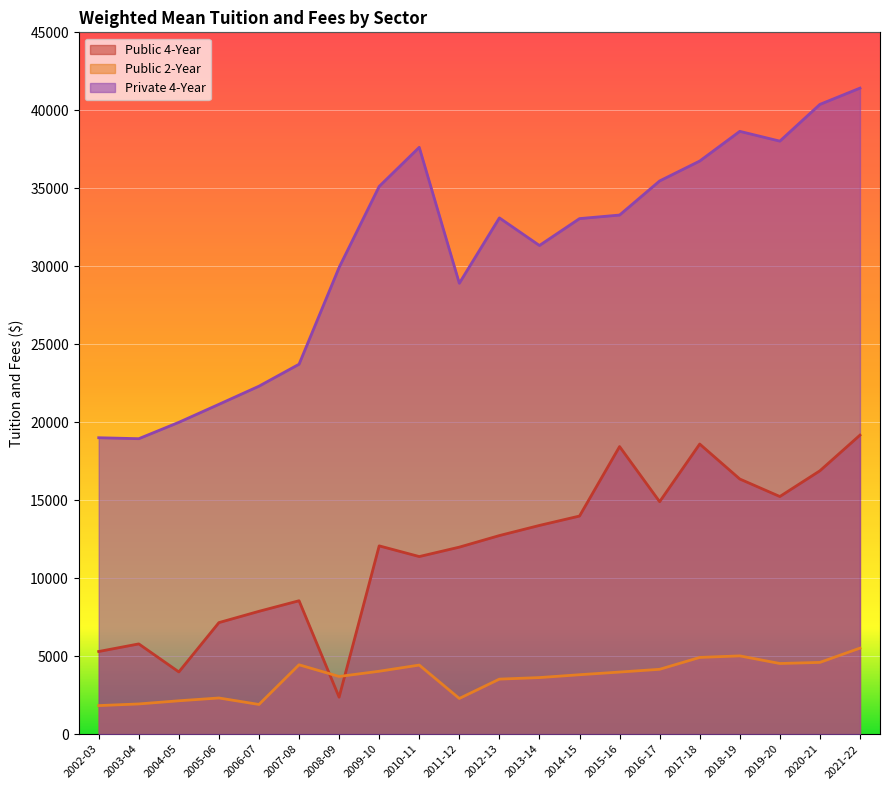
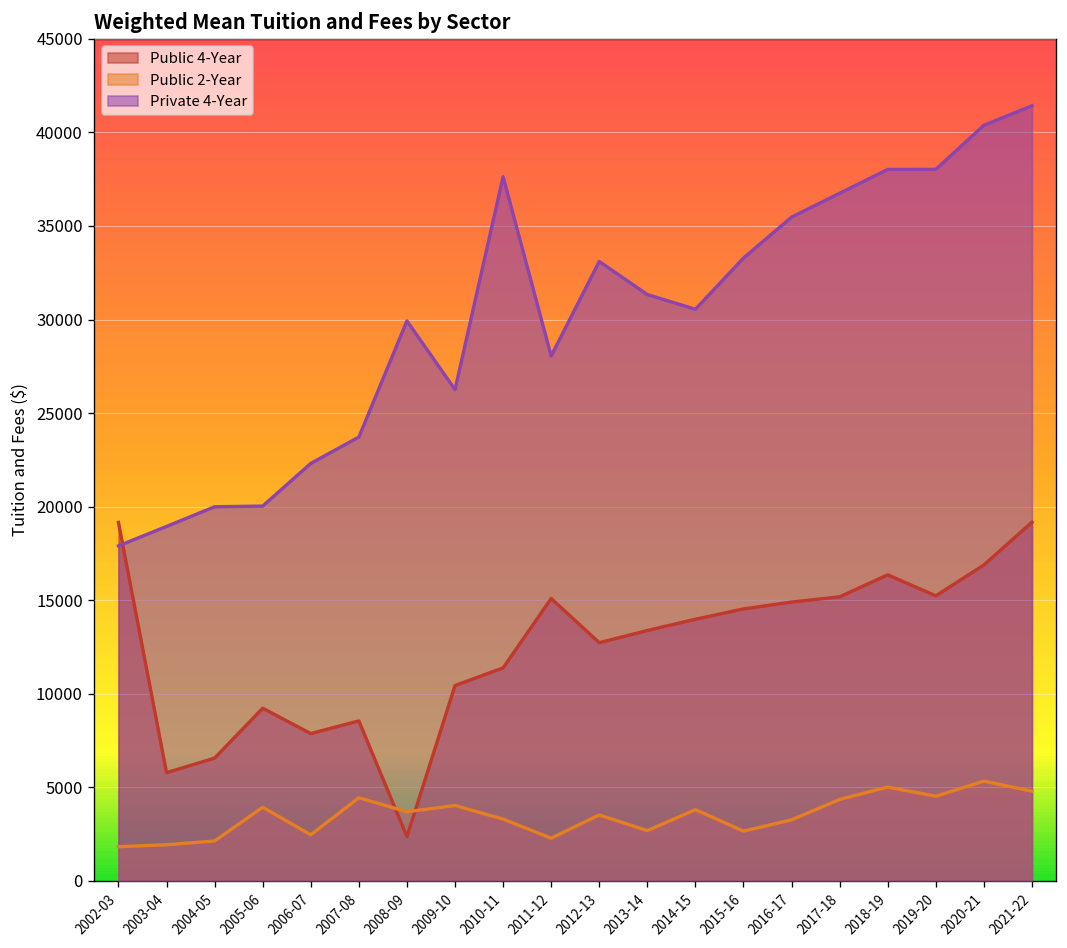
  {
    "Public 4-Year": {
-     "2002-03": 5300,
+     "2002-03": 19200,
      "2003-04": 5800,
-     "2004-05": 4000,
-     "2005-06": 7200,
+     "2004-05": 6600,
+     "2005-06": 9200,
      "2006-07": 7900,
      "2007-08": 8600,
      "2008-09": 2400,
-     "2009-10": 12100,
+     "2009-10": 10400,
      "2010-11": 11400,
-     "2011-12": 12000,
+     "2011-12": 15100,
      "2012-13": 12700,
      "2013-14": 13400,
      "2014-15": 14000,
-     "2015-16": 18400,
+     "2015-16": 14500,
      "2016-17": 14900,
-     "2017-18": 18600,
+     "2017-18": 15200,
      "2018-19": 16400,
      "2019-20": 15200,
      "2020-21": 16900,
      "2021-22": 19200
    },
    "Public 2-Year": {
      "2002-03": 1800,
      "2003-04": 1900,
      "2004-05": 2100,
-     "2005-06": 2300,
-     "2006-07": 1900,
+     "2005-06": 3900,
+     "2006-07": 2500,
      "2007-08": 4400,
      "2008-09": 3700,
      "2009-10": 4000,
-     "2010-11": 4400,
+     "2010-11": 3300,
      "2011-12": 2300,
      "2012-13": 3500,
-     "2013-14": 3600,
+     "2013-14": 2700,
      "2014-15": 3800,
-     "2015-16": 4000,
-     "2016-17": 4200,
-     "2017-18": 4900,
+     "2015-16": 2700,
+     "2016-17": 3300,
+     "2017-18": 4400,
      "2018-19": 5000,
      "2019-20": 4500,
-     "2020-21": 4600,
-     "2021-22": 5500
+     "2020-21": 5300,
+     "2021-22": 4800
    },
    "Private 4-Year": {
-     "2002-03": 19000,
+     "2002-03": 17900,
      "2003-04": 18900,
      "2004-05": 20000,
-     "2005-06": 21100,
+     "2005-06": 20000,
      "2006-07": 22300,
      "2007-08": 23700,
      "2008-09": 29900,
-     "2009-10": 35100,
+     "2009-10": 26300,
      "2010-11": 37600,
-     "2011-12": 28900,
+     "2011-12": 28100,
      "2012-13": 33100,
      "2013-14": 31300,
-     "2014-15": 33100,
+     "2014-15": 30500,
      "2015-16": 33300,
      "2016-17": 35500,
      "2017-18": 36700,
-     "2018-19": 38700,
+     "2018-19": 38000,
      "2019-20": 38000,
      "2020-21": 40400,
      "2021-22": 41400
    }
  }
